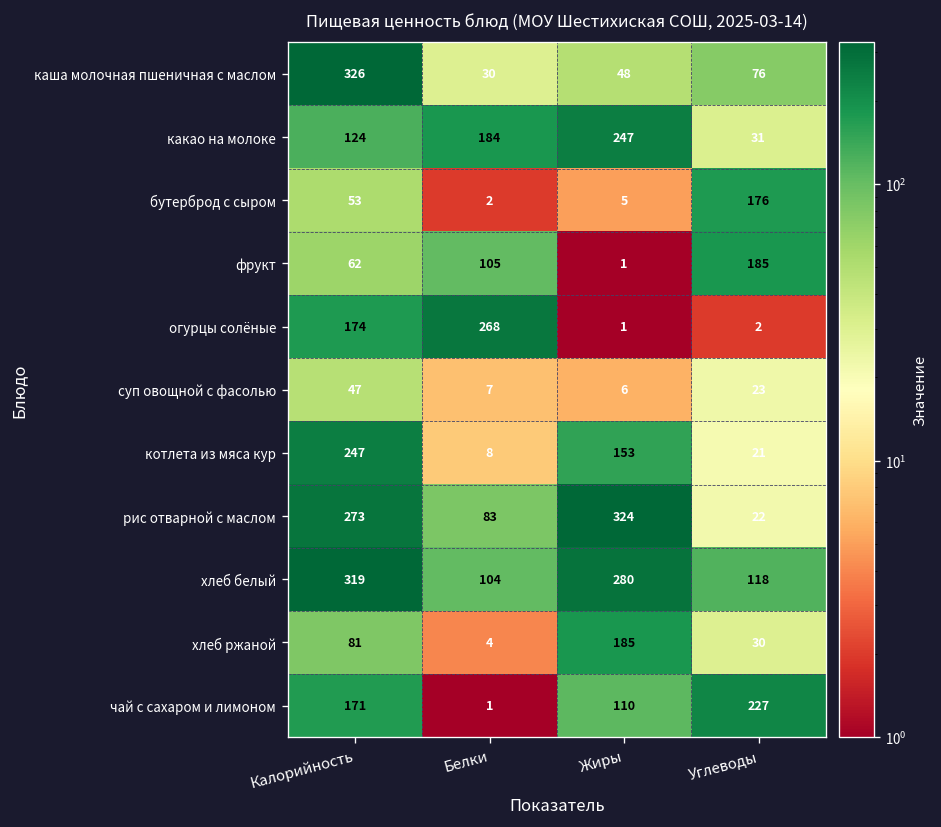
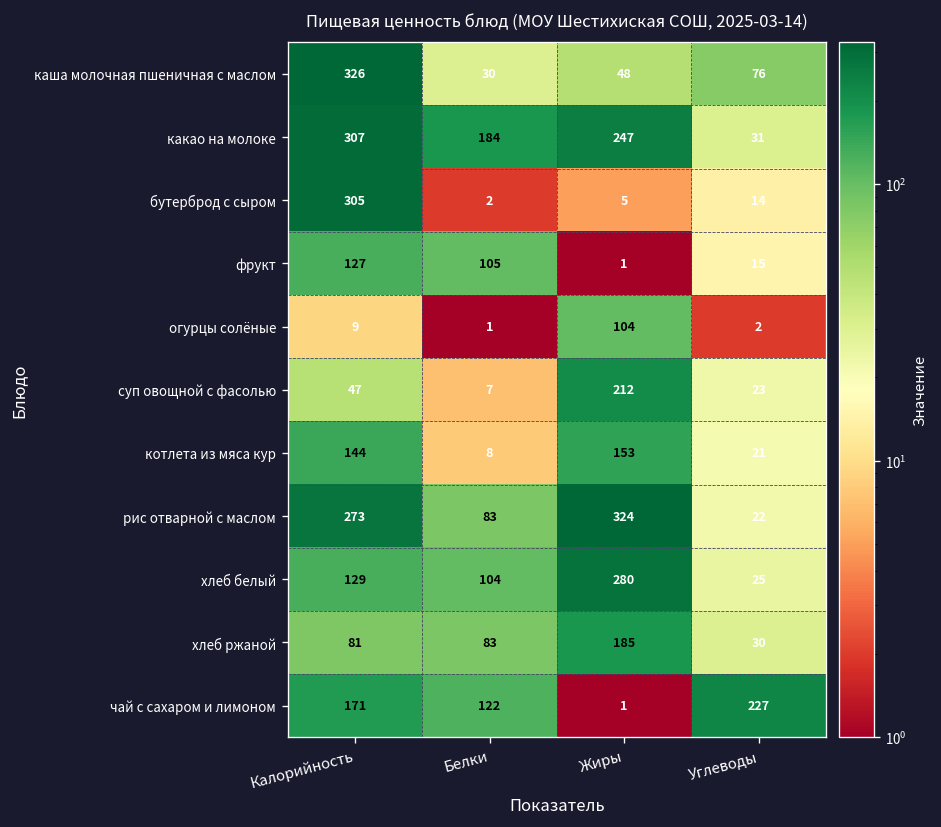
  {
    "каша молочная пшеничная с маслом": {
      "Калорийность": 326,
      "Белки": 30,
      "Жиры": 48,
      "Углеводы": 76
    },
    "какао на молоке": {
-     "Калорийность": 124,
+     "Калорийность": 307,
      "Белки": 184,
      "Жиры": 247,
      "Углеводы": 31
    },
    "бутерброд с сыром": {
-     "Калорийность": 53,
+     "Калорийность": 305,
      "Белки": 2,
      "Жиры": 5,
-     "Углеводы": 176
+     "Углеводы": 14
    },
    "фрукт": {
-     "Калорийность": 62,
+     "Калорийность": 127,
      "Белки": 105,
      "Жиры": 1,
-     "Углеводы": 185
+     "Углеводы": 15
    },
    "огурцы солёные": {
-     "Калорийность": 174,
-     "Белки": 268,
-     "Жиры": 1,
+     "Калорийность": 9,
+     "Белки": 1,
+     "Жиры": 104,
      "Углеводы": 2
    },
    "суп овощной с фасолью": {
      "Калорийность": 47,
      "Белки": 7,
-     "Жиры": 6,
+     "Жиры": 212,
      "Углеводы": 23
    },
    "котлета из мяса кур": {
-     "Калорийность": 247,
+     "Калорийность": 144,
      "Белки": 8,
      "Жиры": 153,
      "Углеводы": 21
    },
    "рис отварной с маслом": {
      "Калорийность": 273,
      "Белки": 83,
      "Жиры": 324,
      "Углеводы": 22
    },
    "хлеб белый": {
-     "Калорийность": 319,
+     "Калорийность": 129,
      "Белки": 104,
      "Жиры": 280,
-     "Углеводы": 118
+     "Углеводы": 25
    },
    "хлеб ржаной": {
      "Калорийность": 81,
-     "Белки": 4,
+     "Белки": 83,
      "Жиры": 185,
      "Углеводы": 30
    },
    "чай с сахаром и лимоном": {
      "Калорийность": 171,
-     "Белки": 1,
-     "Жиры": 110,
+     "Белки": 122,
+     "Жиры": 1,
      "Углеводы": 227
    }
  }
